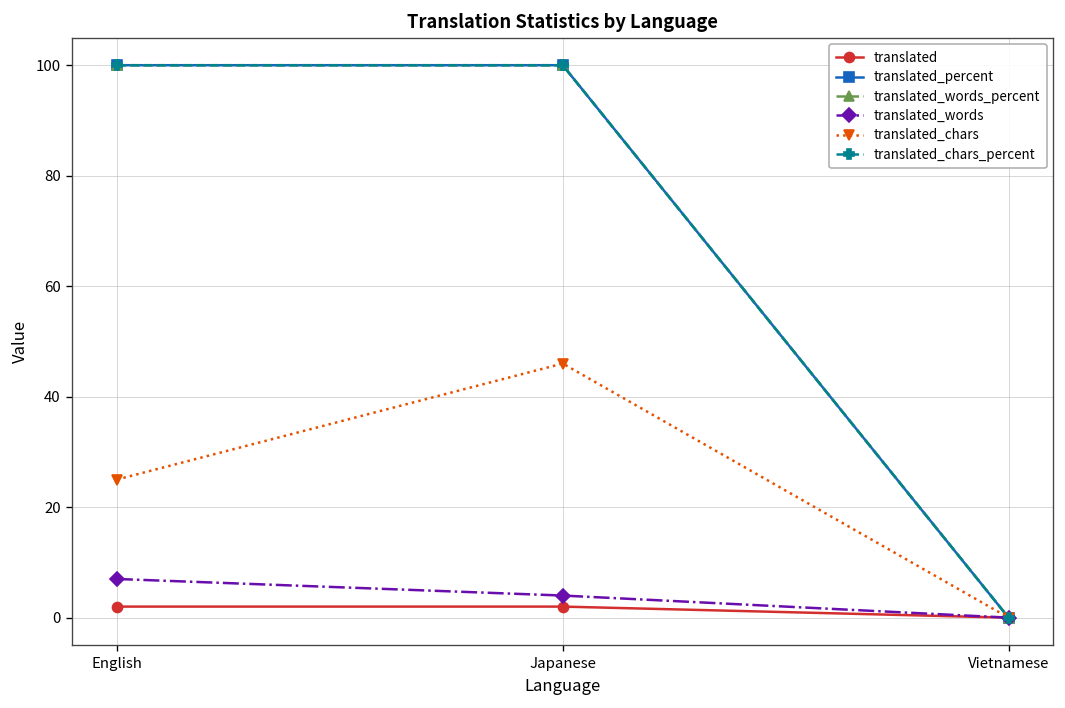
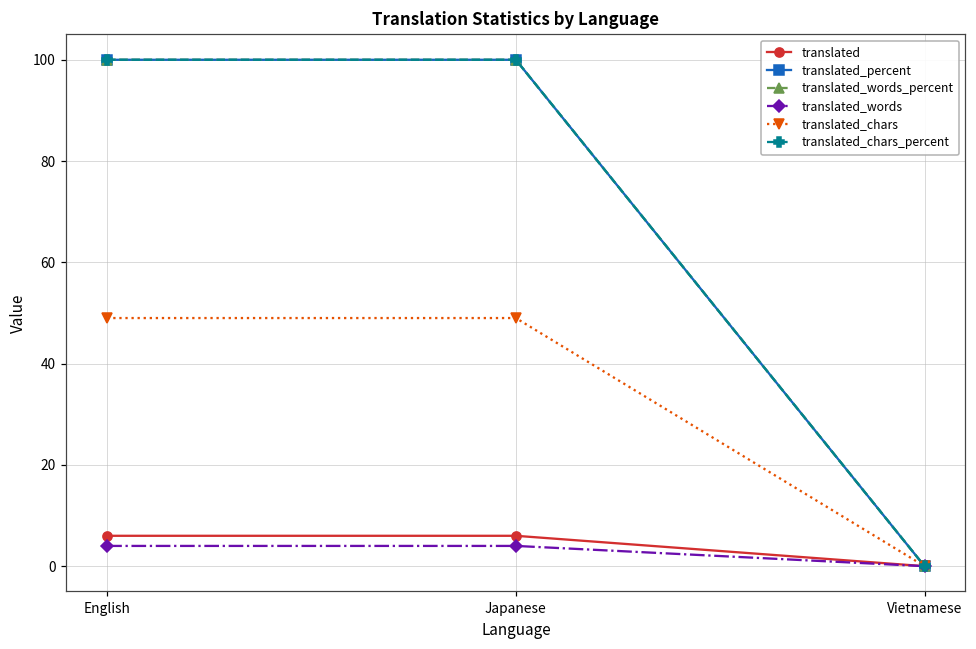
  {
    "translated": {
-     "English": 2,
-     "Japanese": 2
+     "English": 6,
+     "Japanese": 6
    },
    "translated_chars_percent": {
      "English": 100,
      "Japanese": 100
    },
    "translated_words": {
-     "English": 7,
+     "English": 4,
      "Japanese": 4
    },
    "translated_chars": {
-     "English": 25,
-     "Japanese": 46
+     "English": 49,
+     "Japanese": 49
    }
  }
